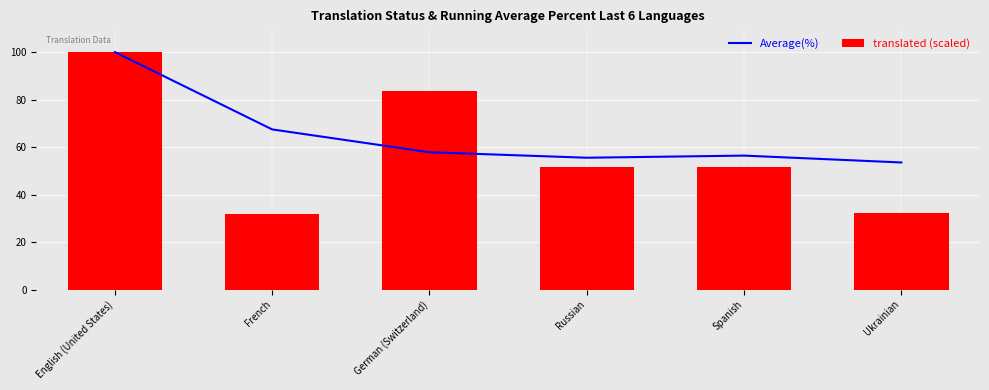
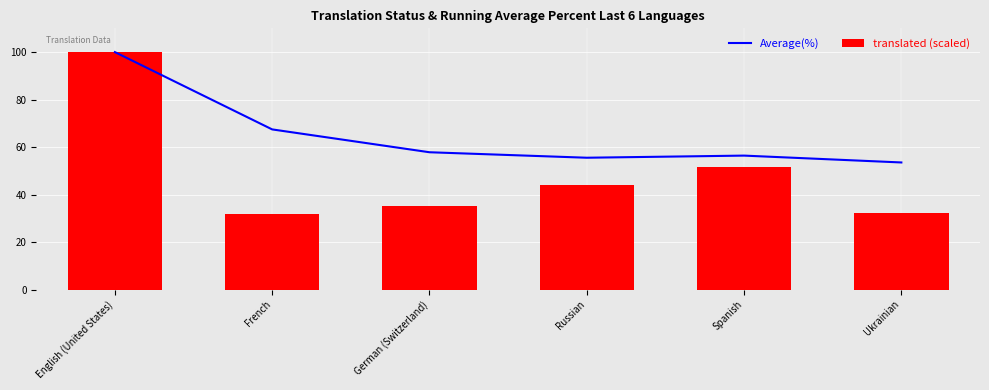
  {
    "Average(%)": {
      "English (United States)": 100,
      "French": 67,
      "German (Switzerland)": 58,
      "Russian": 56,
      "Spanish": 56,
      "Ukrainian": 54
    },
    "translated (scaled)": {
      "English (United States)": 100,
      "French": 32,
-     "German (Switzerland)": 84,
-     "Russian": 52,
+     "German (Switzerland)": 35,
+     "Russian": 44,
      "Spanish": 51,
      "Ukrainian": 32
    }
  }
